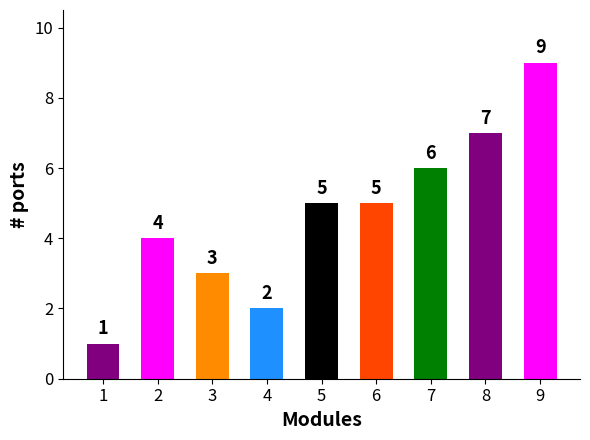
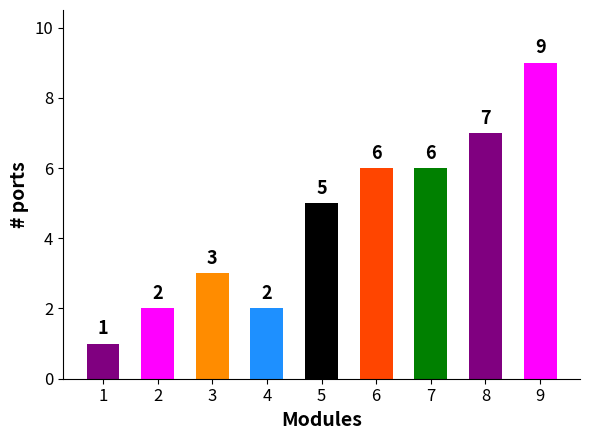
  {
    "1": 1,
-   "2": 4,
+   "2": 2,
    "3": 3,
    "4": 2,
    "5": 5,
-   "6": 5,
+   "6": 6,
    "7": 6,
    "8": 7,
    "9": 9
  }
